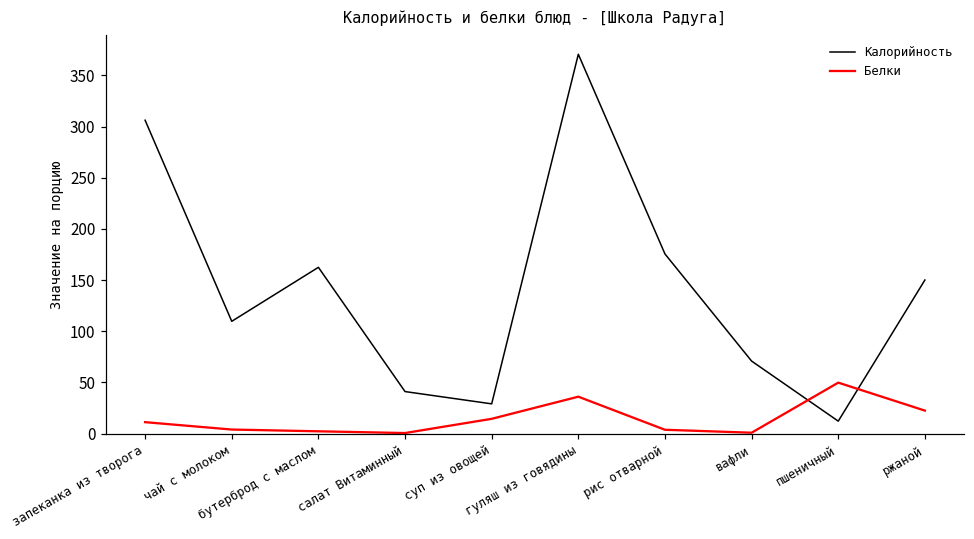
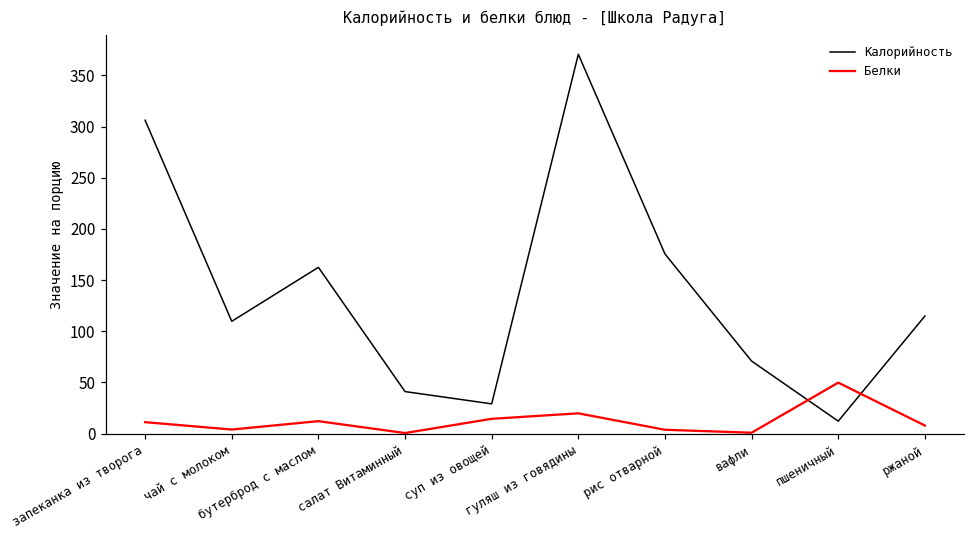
  {
    "Калорийность": {
      "запеканка из творога": 310,
      "чай с молоком": 110,
      "бутерброд с маслом": 160,
      "салат Витаминный": 40,
      "суп из овощей": 30,
      "гуляш из говядины": 370,
      "рис отварной": 180,
      "вафли": 70,
      "пшеничный": 10,
-     "ржаной": 150
+     "ржаной": 110
    },
    "Белки": {
      "запеканка из творога": 10,
      "чай с молоком": 0,
-     "бутерброд с маслом": 0,
+     "бутерброд с маслом": 10,
      "салат Витаминный": 0,
      "суп из овощей": 10,
-     "гуляш из говядины": 40,
+     "гуляш из говядины": 20,
      "рис отварной": 0,
      "вафли": 0,
      "пшеничный": 50,
-     "ржаной": 20
+     "ржаной": 10
    }
  }
